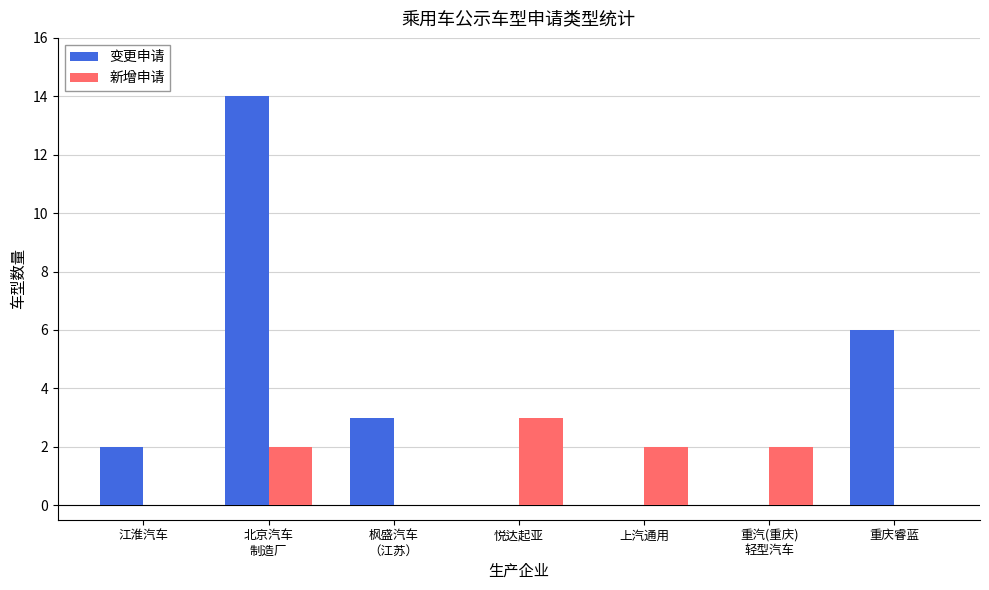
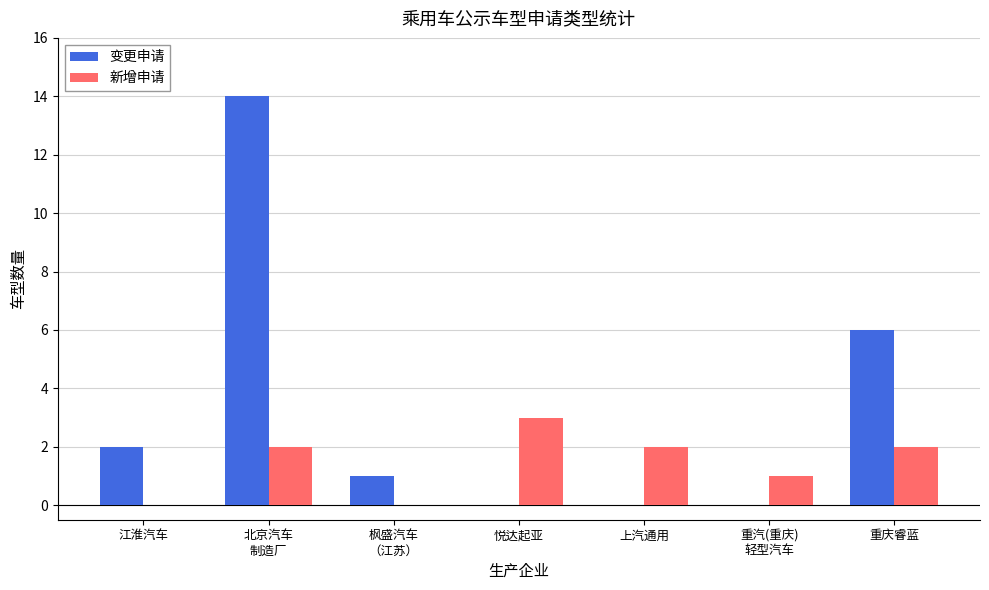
  {
    "变更申请": {
      "江淮汽车": 2,
      "北京汽车 制造厂": 14,
-     "枫盛汽车 （江苏）": 3,
+     "枫盛汽车 （江苏）": 1,
      "悦达起亚": 0,
      "上汽通用": 0,
      "重汽(重庆) 轻型汽车": 0,
      "重庆睿蓝": 6
    },
    "新增申请": {
      "江淮汽车": 0,
      "北京汽车 制造厂": 2,
      "枫盛汽车 （江苏）": 0,
      "悦达起亚": 3,
      "上汽通用": 2,
-     "重汽(重庆) 轻型汽车": 2,
-     "重庆睿蓝": 0
+     "重汽(重庆) 轻型汽车": 1,
+     "重庆睿蓝": 2
    }
  }
